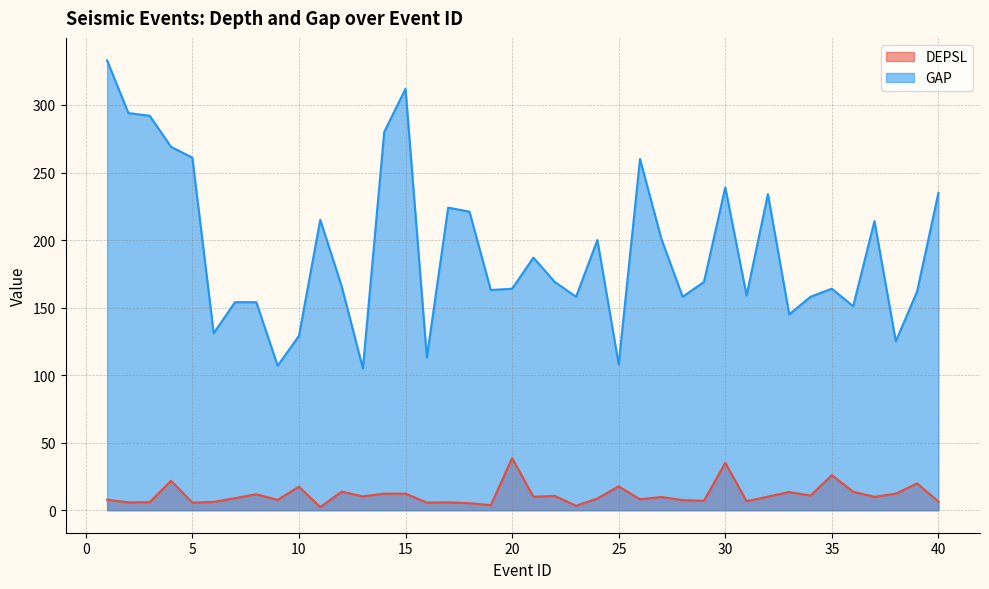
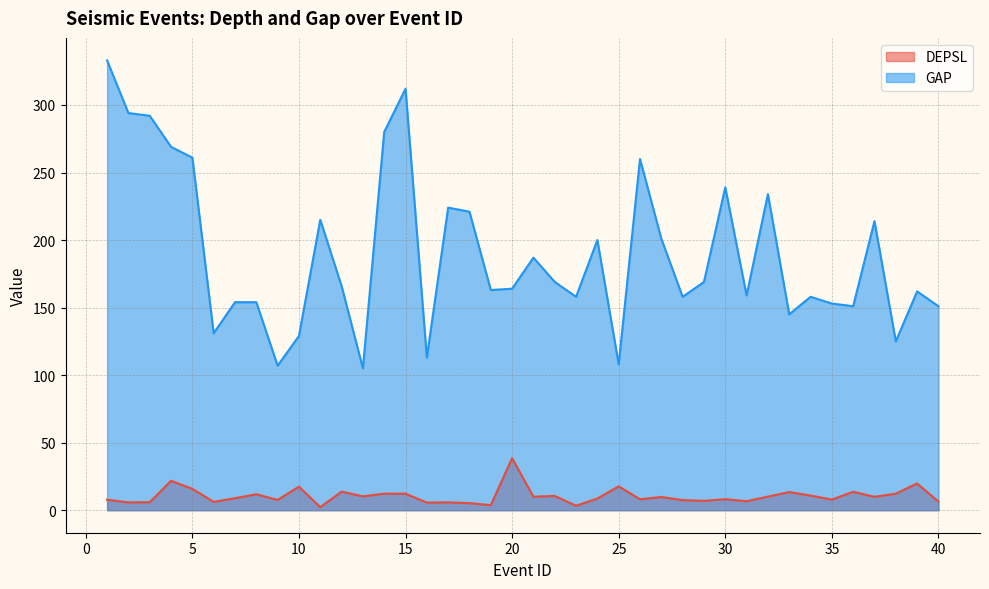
  {
    "DEPSL": {
-     "5": 6,
+     "5": 16,
      "10": 17,
      "15": 12,
      "20": 39,
      "25": 18,
-     "30": 35,
-     "35": 26,
+     "30": 8,
+     "35": 8,
      "40": 6
    },
    "GAP": {
      "5": 261,
      "10": 129,
      "15": 312,
      "20": 164,
      "25": 108,
      "30": 239,
-     "35": 164,
-     "40": 235
+     "35": 153,
+     "40": 151
    }
  }
